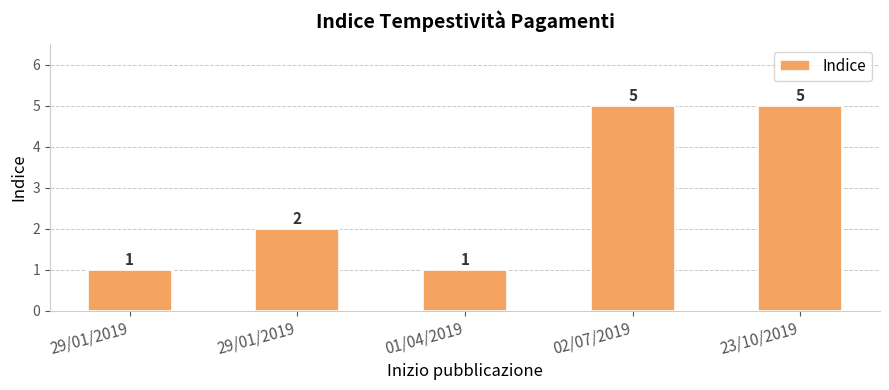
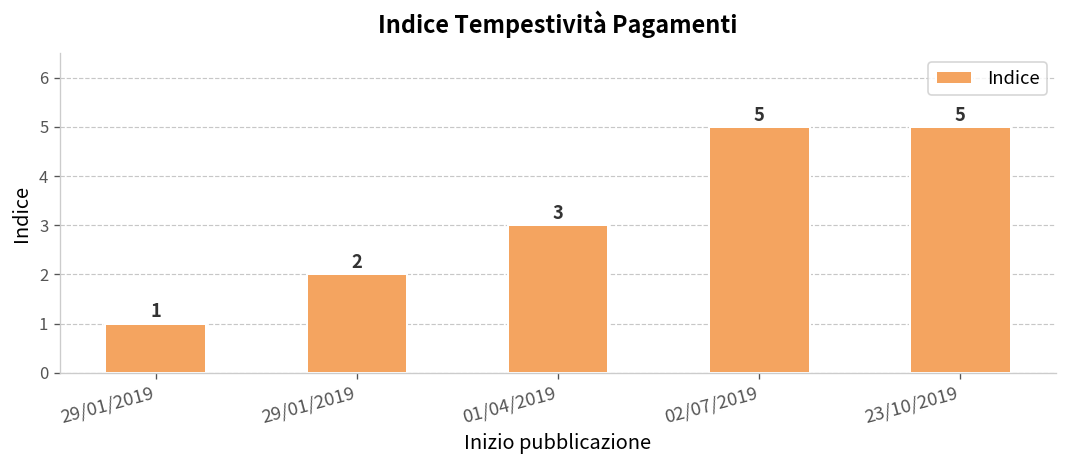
  {
-   "01/04/2019": 1,
+   "01/04/2019": 3,
    "02/07/2019": 5,
    "23/10/2019": 5
  }
